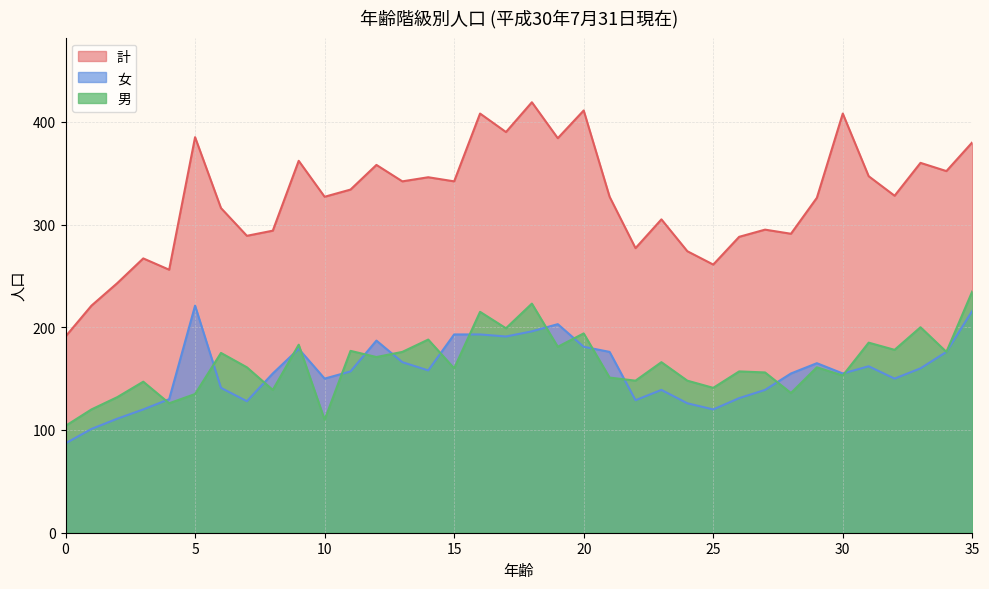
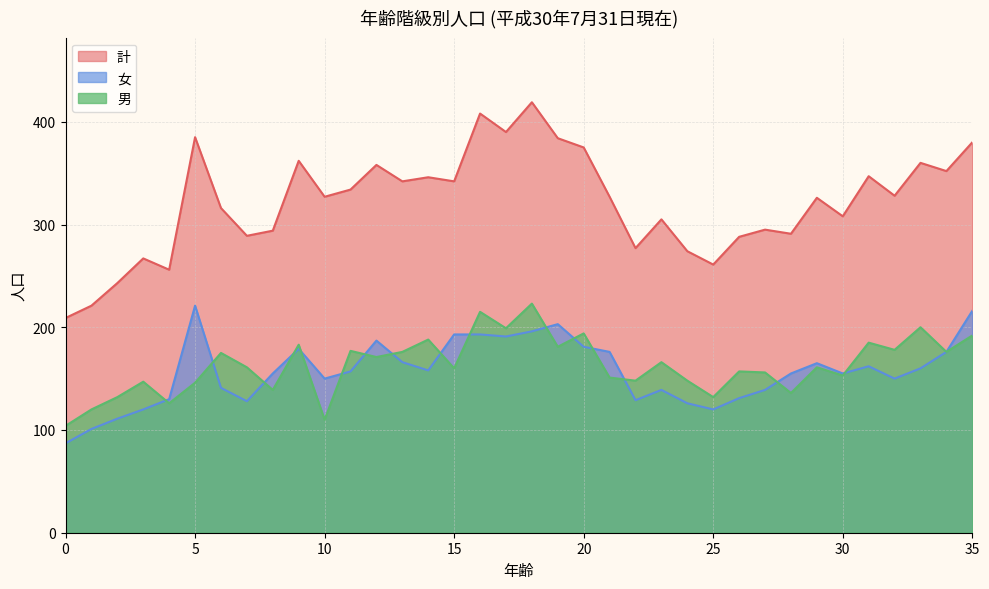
  {
    "計": {
-     "0": 191,
+     "0": 209,
      "5": 385,
      "10": 327,
      "15": 342,
-     "20": 411,
+     "20": 375,
      "25": 261,
-     "30": 408,
+     "30": 308,
      "35": 380
    },
    "女": {
      "0": 87,
      "5": 221,
      "10": 150,
      "15": 193,
      "20": 181,
      "25": 120,
      "35": 216
    },
    "男": {
      "0": 104,
-     "5": 135,
+     "5": 146,
      "10": 110,
      "15": 160,
      "20": 194,
-     "25": 141,
-     "35": 235
+     "25": 132,
+     "35": 192
    }
  }
